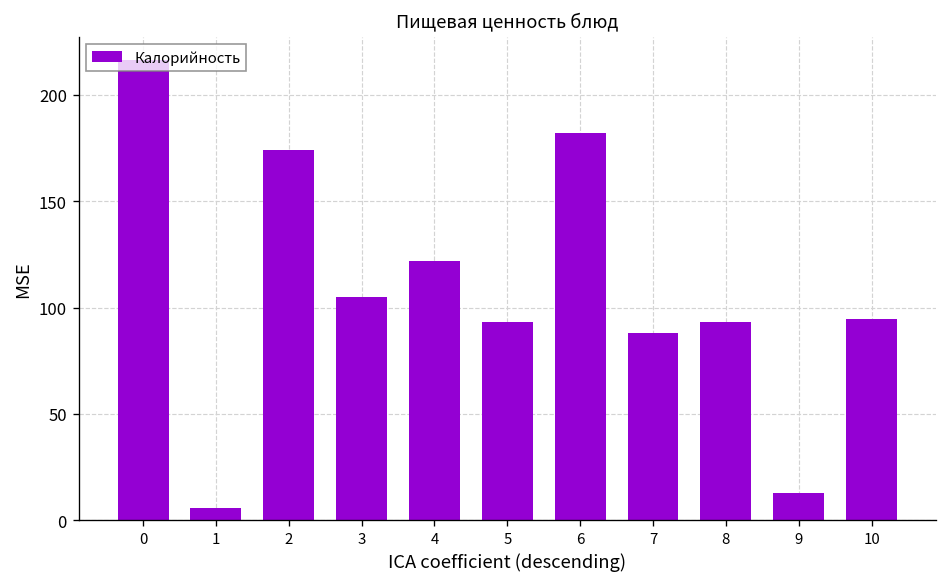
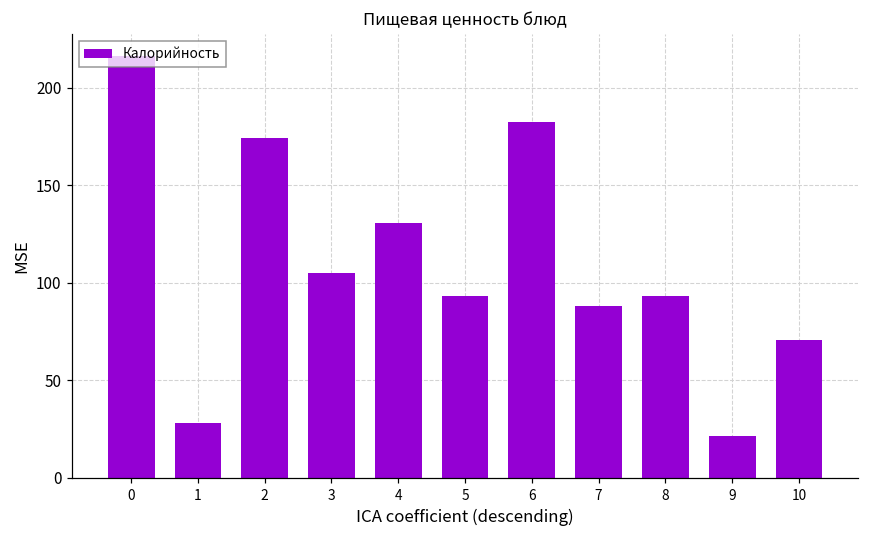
  {
-   "1": 6,
+   "1": 28,
    "2": 174,
    "3": 105,
-   "4": 122,
+   "4": 131,
    "5": 93,
    "6": 182,
    "7": 88,
    "8": 93,
-   "9": 13,
-   "10": 95
+   "9": 22,
+   "10": 71
  }
